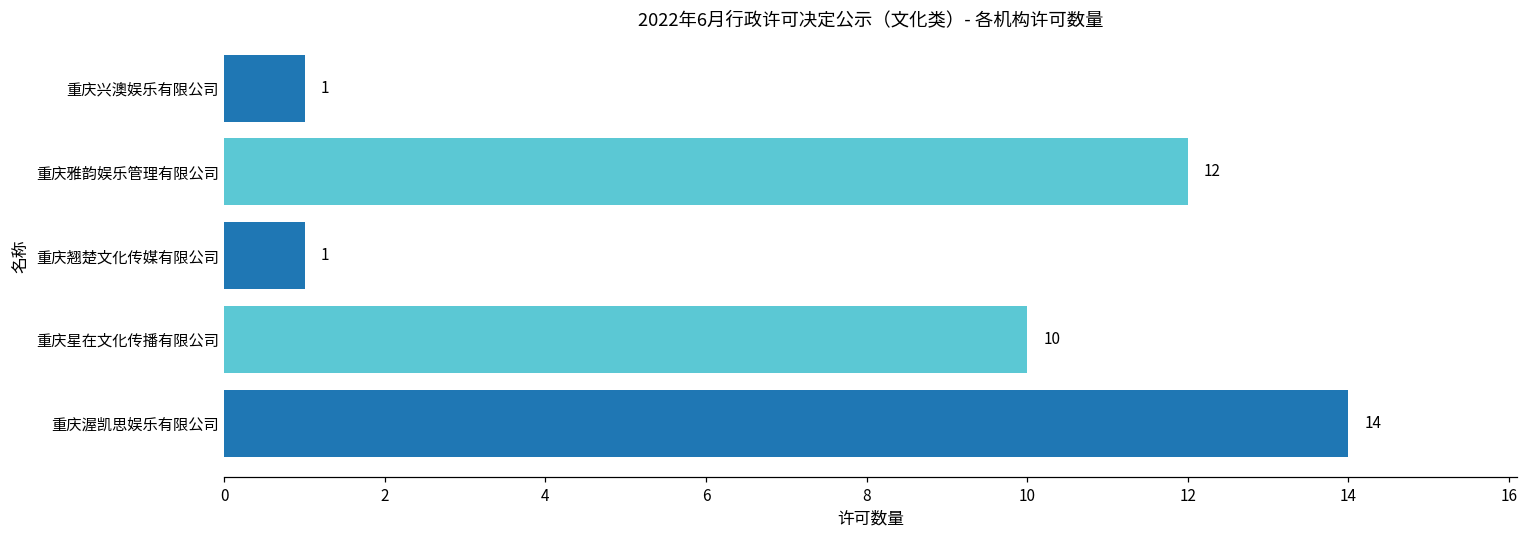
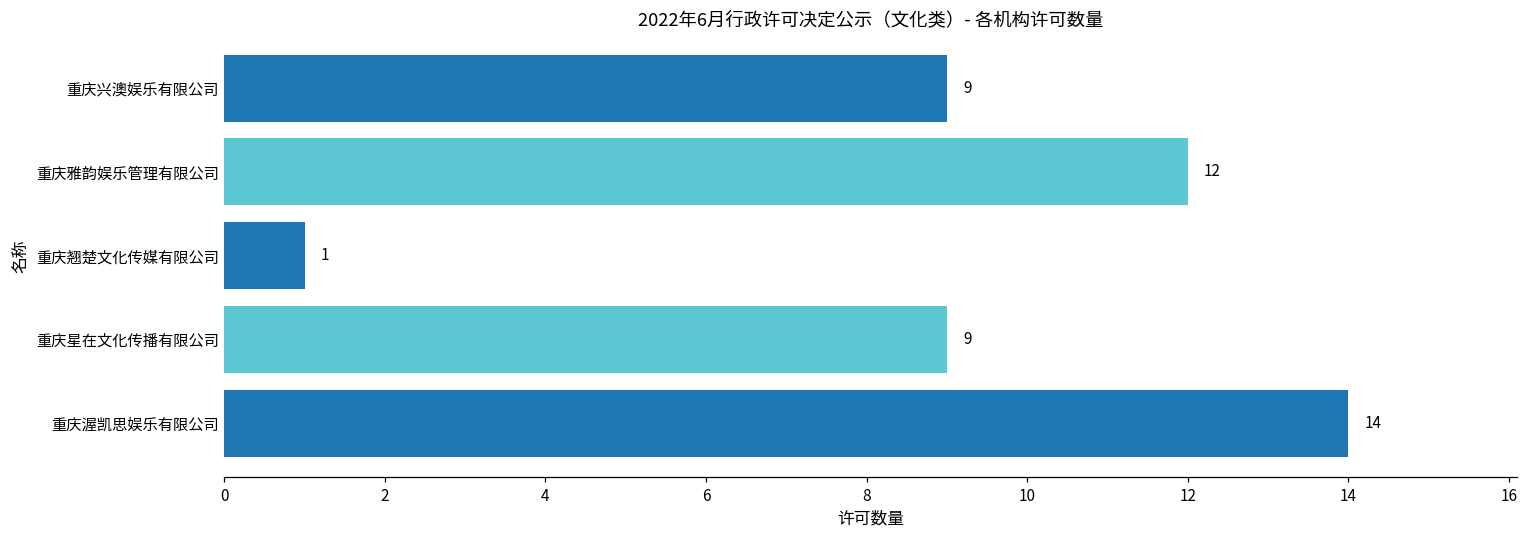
  {
-   "重庆兴澳娱乐有限公司": 1,
+   "重庆兴澳娱乐有限公司": 9,
    "重庆雅韵娱乐管理有限公司": 12,
    "重庆翘楚文化传媒有限公司": 1,
-   "重庆星在文化传播有限公司": 10,
+   "重庆星在文化传播有限公司": 9,
    "重庆渥凯思娱乐有限公司": 14
  }
